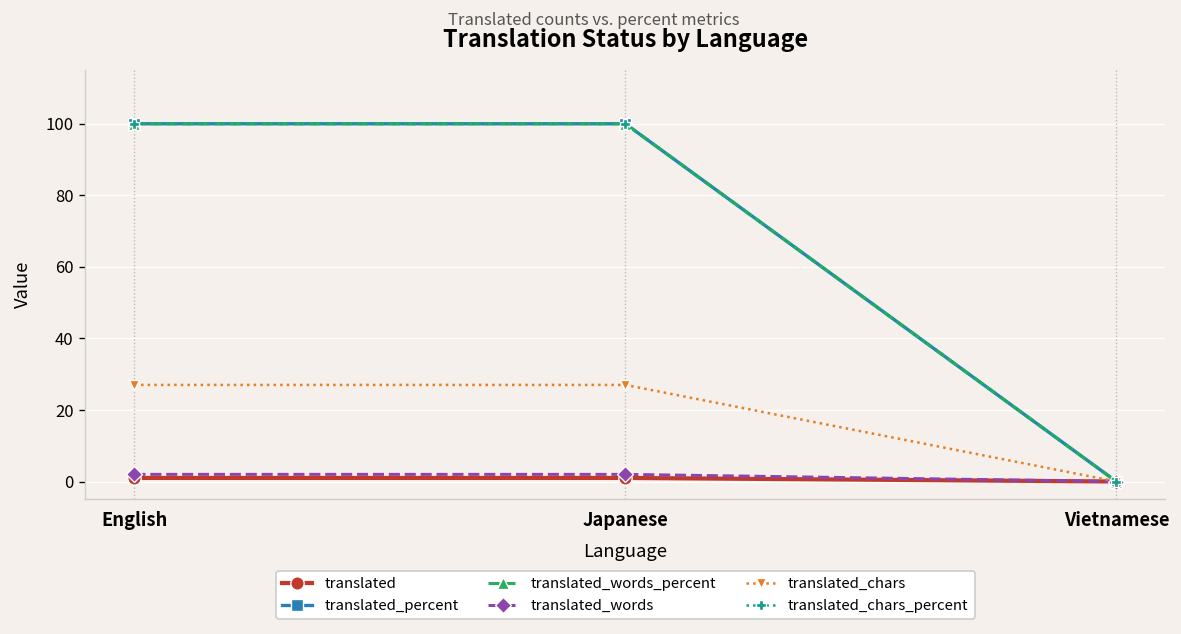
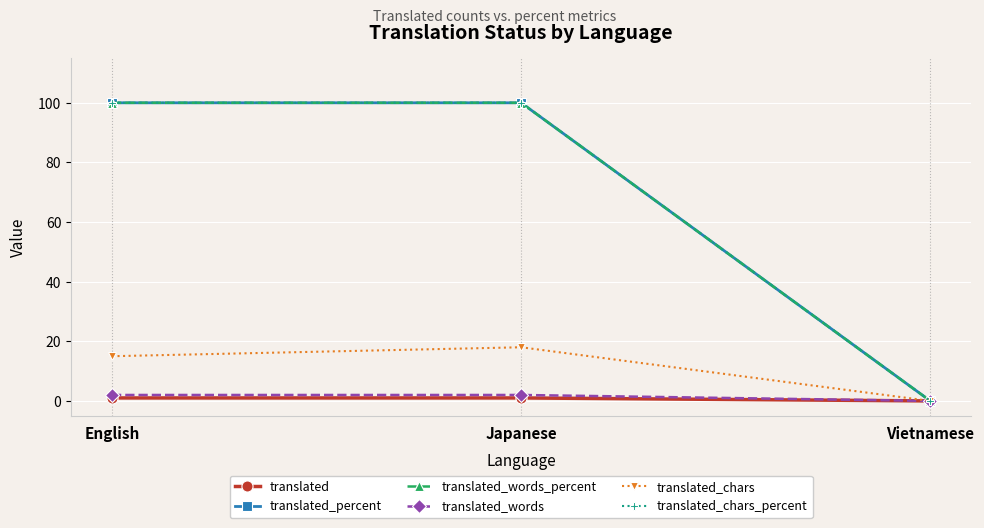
  {
    "translated": {
      "English": 1,
      "Japanese": 1
    },
    "translated_chars_percent": {
      "English": 100,
      "Japanese": 100
    },
    "translated_words": {
      "English": 2,
      "Japanese": 2
    },
    "translated_chars": {
-     "English": 27,
-     "Japanese": 27
+     "English": 15,
+     "Japanese": 18
    }
  }
